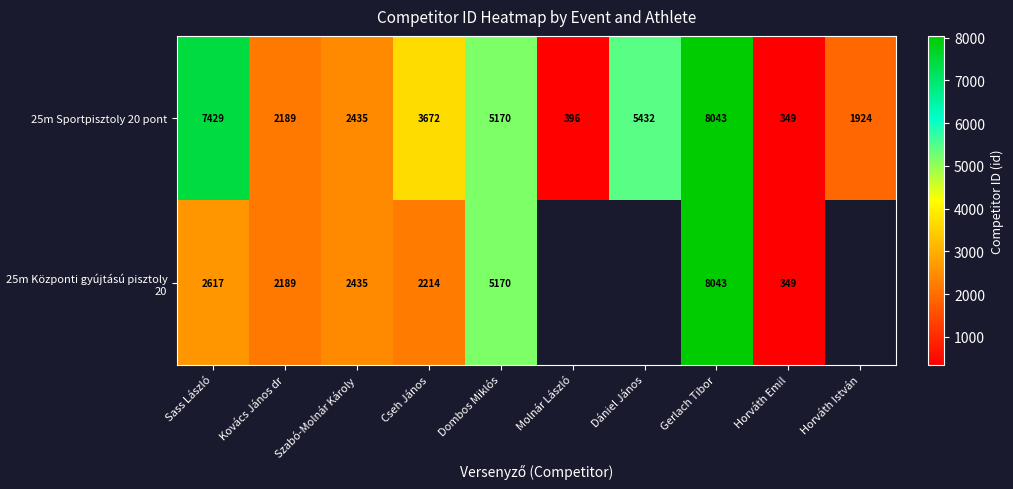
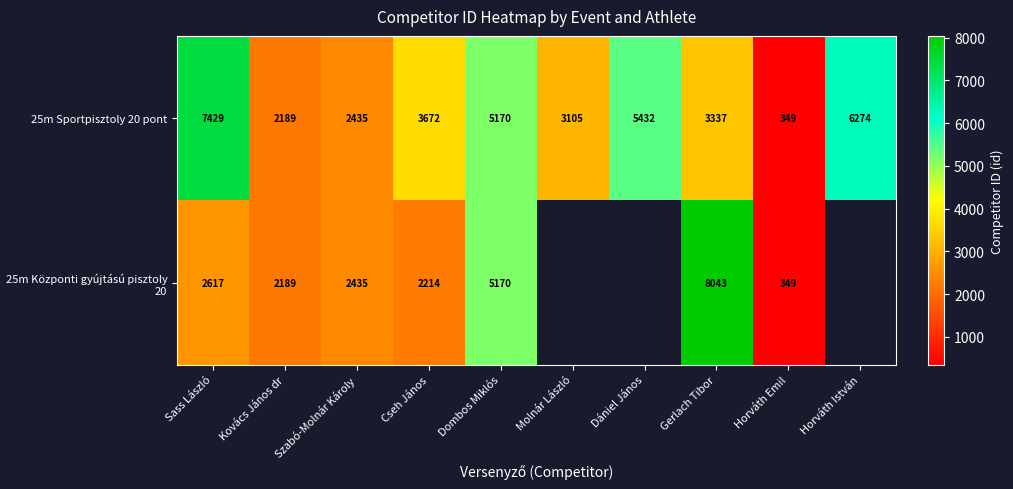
  {
    "25m Sportpisztoly 20 pont": {
      "Sass László": 7429,
      "Kovács János dr": 2189,
      "Szabó-Molnár Károly": 2435,
      "Cseh János": 3672,
      "Dombos Miklós": 5170,
-     "Molnár László": 396,
+     "Molnár László": 3105,
      "Dániel János": 5432,
-     "Gerlach Tibor": 8043,
+     "Gerlach Tibor": 3337,
      "Horváth Emil": 349,
-     "Horváth István": 1924
+     "Horváth István": 6274
    },
    "25m Központi gyújtású pisztoly 20": {
      "Sass László": 2617,
      "Kovács János dr": 2189,
      "Szabó-Molnár Károly": 2435,
      "Cseh János": 2214,
      "Dombos Miklós": 5170,
      "Gerlach Tibor": 8043,
      "Horváth Emil": 349
    }
  }
